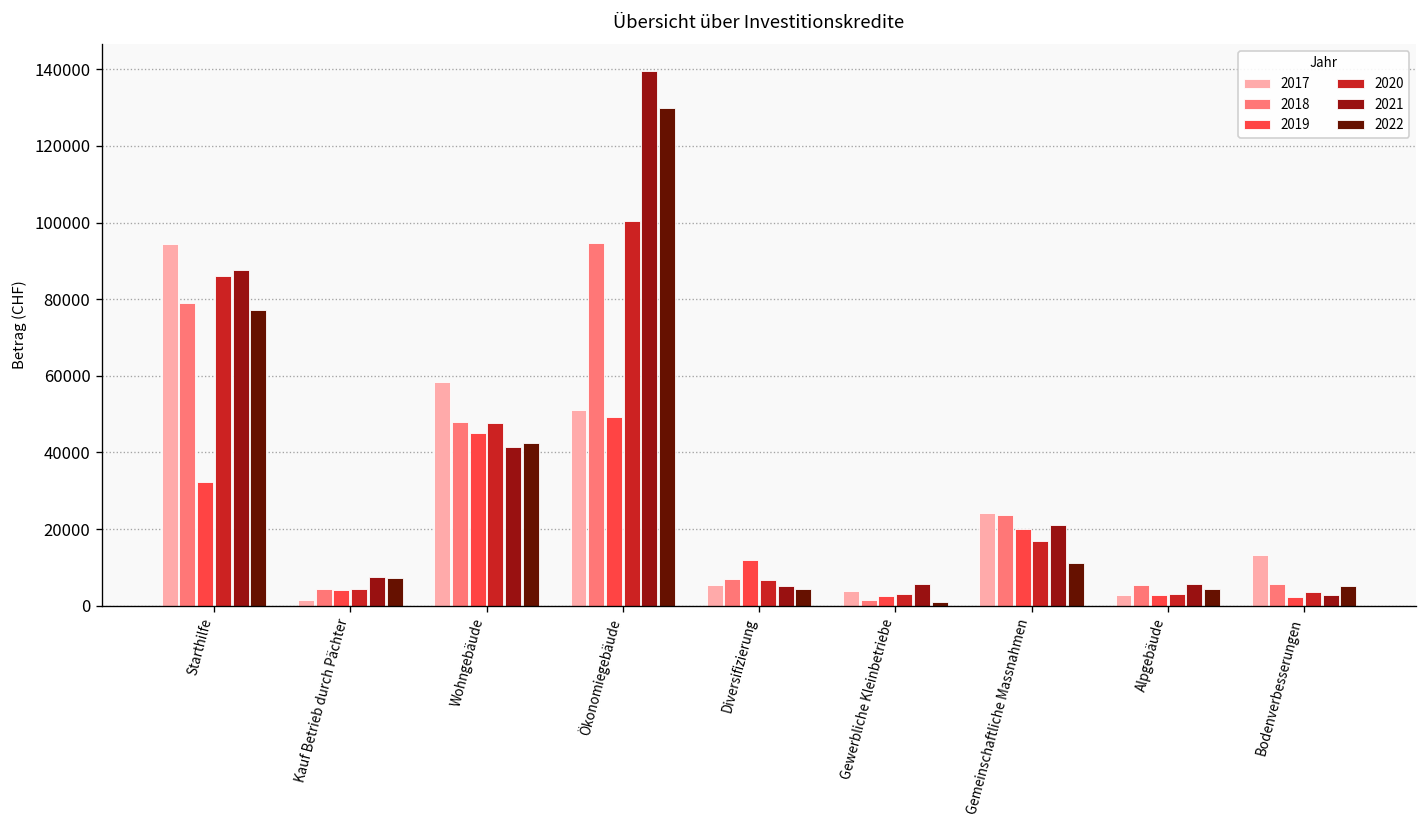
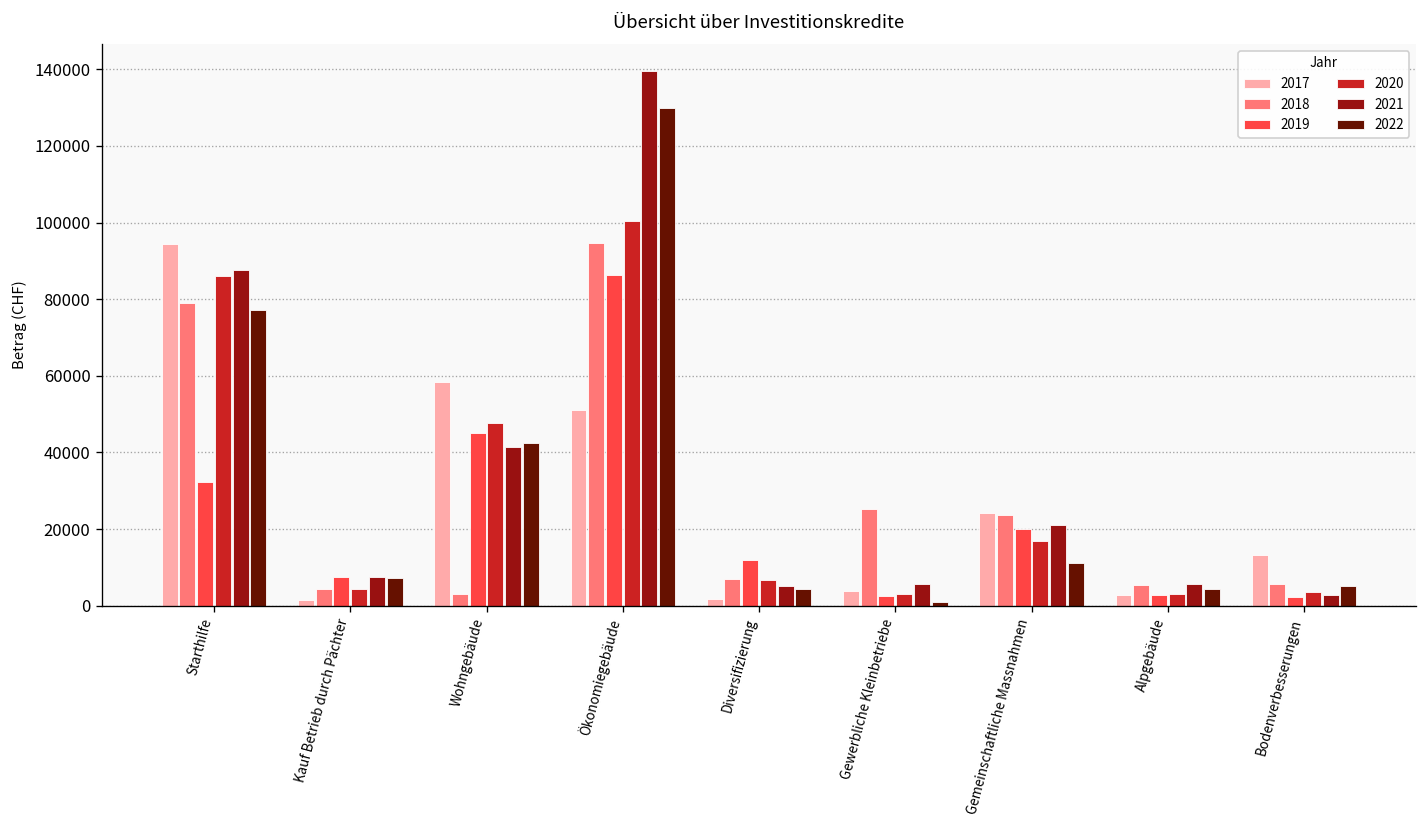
  {
    "2017": {
      "Starthilfe": 95000,
      "Kauf Betrieb durch Pächter": 1000,
      "Wohngebäude": 58000,
      "Ökonomiegebäude": 51000,
-     "Diversifizierung": 5000,
+     "Diversifizierung": 2000,
      "Gewerbliche Kleinbetriebe": 4000,
      "Gemeinschaftliche Massnahmen": 24000,
      "Alpgebäude": 3000,
      "Bodenverbesserungen": 13000
    },
    "2018": {
      "Starthilfe": 79000,
      "Kauf Betrieb durch Pächter": 4000,
-     "Wohngebäude": 48000,
+     "Wohngebäude": 3000,
      "Ökonomiegebäude": 95000,
      "Diversifizierung": 7000,
-     "Gewerbliche Kleinbetriebe": 2000,
+     "Gewerbliche Kleinbetriebe": 25000,
      "Gemeinschaftliche Massnahmen": 24000,
      "Alpgebäude": 5000,
      "Bodenverbesserungen": 6000
    },
    "2019": {
      "Starthilfe": 32000,
-     "Kauf Betrieb durch Pächter": 4000,
+     "Kauf Betrieb durch Pächter": 7000,
      "Wohngebäude": 45000,
-     "Ökonomiegebäude": 49000,
+     "Ökonomiegebäude": 86000,
      "Diversifizierung": 12000,
      "Gewerbliche Kleinbetriebe": 3000,
      "Gemeinschaftliche Massnahmen": 20000,
      "Alpgebäude": 3000,
      "Bodenverbesserungen": 2000
    }
  }
